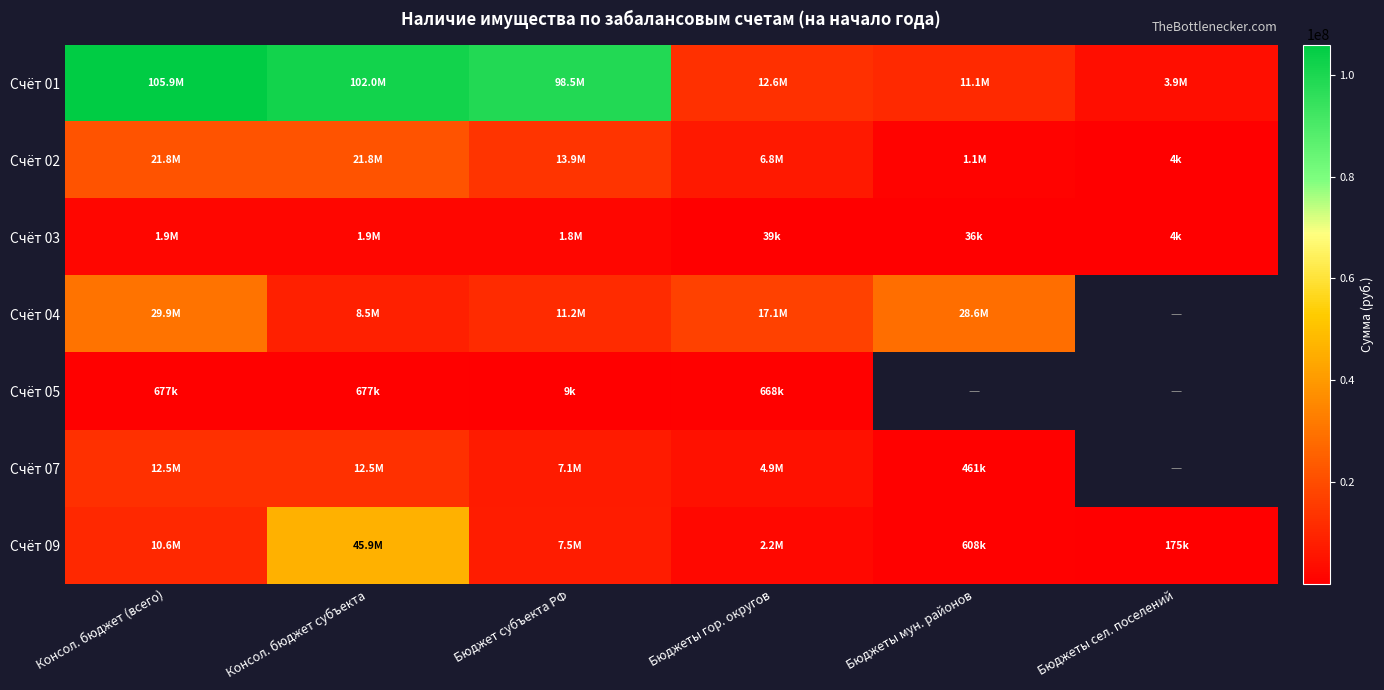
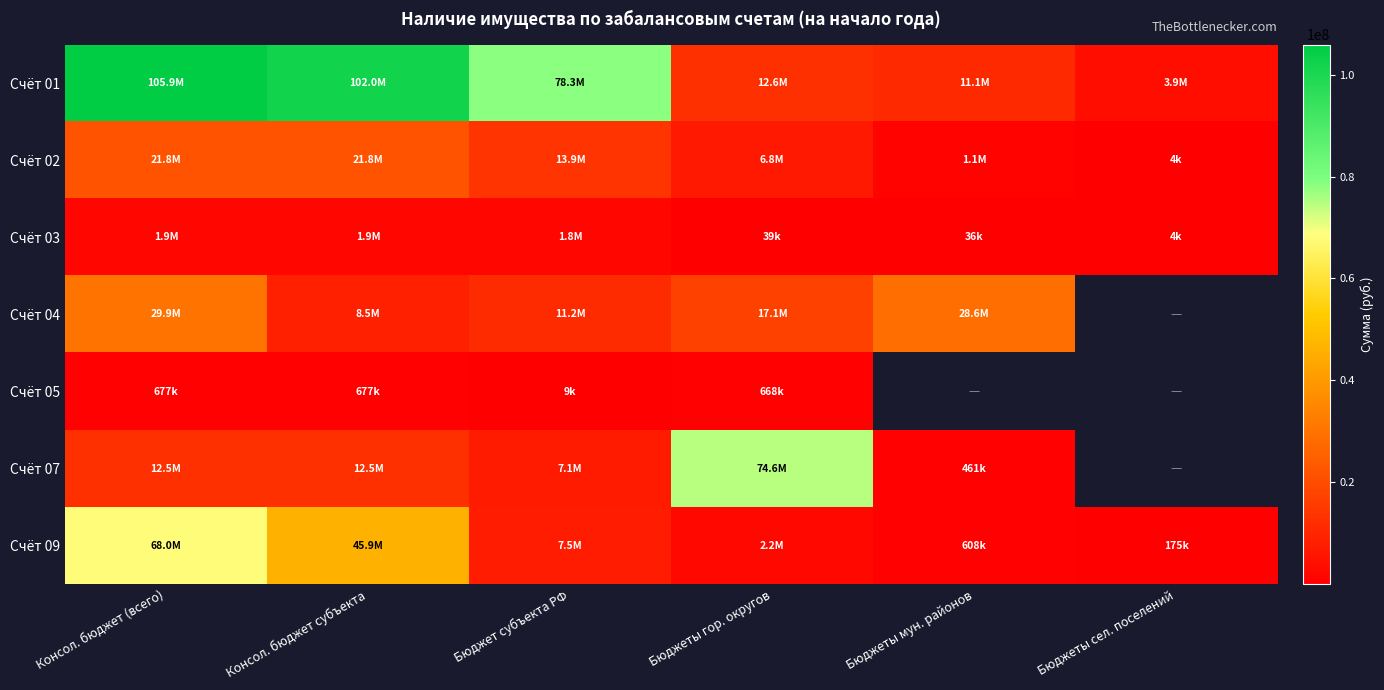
  {
    "Счёт 01": {
      "Консол. бюджет (всего)": "105.9M",
      "Консол. бюджет субъекта": "102.0M",
-     "Бюджет субъекта РФ": "98.5M",
+     "Бюджет субъекта РФ": "78.3M",
      "Бюджеты гор. округов": "12.6M",
      "Бюджеты мун. районов": "11.1M",
      "Бюджеты сел. поселений": "3.9M"
    },
    "Счёт 02": {
      "Консол. бюджет (всего)": "21.8M",
      "Консол. бюджет субъекта": "21.8M",
      "Бюджет субъекта РФ": "13.9M",
      "Бюджеты гор. округов": "6.8M",
      "Бюджеты мун. районов": "1.1M",
      "Бюджеты сел. поселений": "4k"
    },
    "Счёт 03": {
      "Консол. бюджет (всего)": "1.9M",
      "Консол. бюджет субъекта": "1.9M",
      "Бюджет субъекта РФ": "1.8M",
      "Бюджеты гор. округов": "39k",
      "Бюджеты мун. районов": "36k",
      "Бюджеты сел. поселений": "4k"
    },
    "Счёт 04": {
      "Консол. бюджет (всего)": "29.9M",
      "Консол. бюджет субъекта": "8.5M",
      "Бюджет субъекта РФ": "11.2M",
      "Бюджеты гор. округов": "17.1M",
      "Бюджеты мун. районов": "28.6M"
    },
    "Счёт 05": {
      "Консол. бюджет (всего)": "677k",
      "Консол. бюджет субъекта": "677k",
      "Бюджет субъекта РФ": "9k",
      "Бюджеты гор. округов": "668k"
    },
    "Счёт 07": {
      "Консол. бюджет (всего)": "12.5M",
      "Консол. бюджет субъекта": "12.5M",
      "Бюджет субъекта РФ": "7.1M",
-     "Бюджеты гор. округов": "4.9M",
+     "Бюджеты гор. округов": "74.6M",
      "Бюджеты мун. районов": "461k"
    },
    "Счёт 09": {
-     "Консол. бюджет (всего)": "10.6M",
+     "Консол. бюджет (всего)": "68.0M",
      "Консол. бюджет субъекта": "45.9M",
      "Бюджет субъекта РФ": "7.5M",
      "Бюджеты гор. округов": "2.2M",
      "Бюджеты мун. районов": "608k",
      "Бюджеты сел. поселений": "175k"
    }
  }
